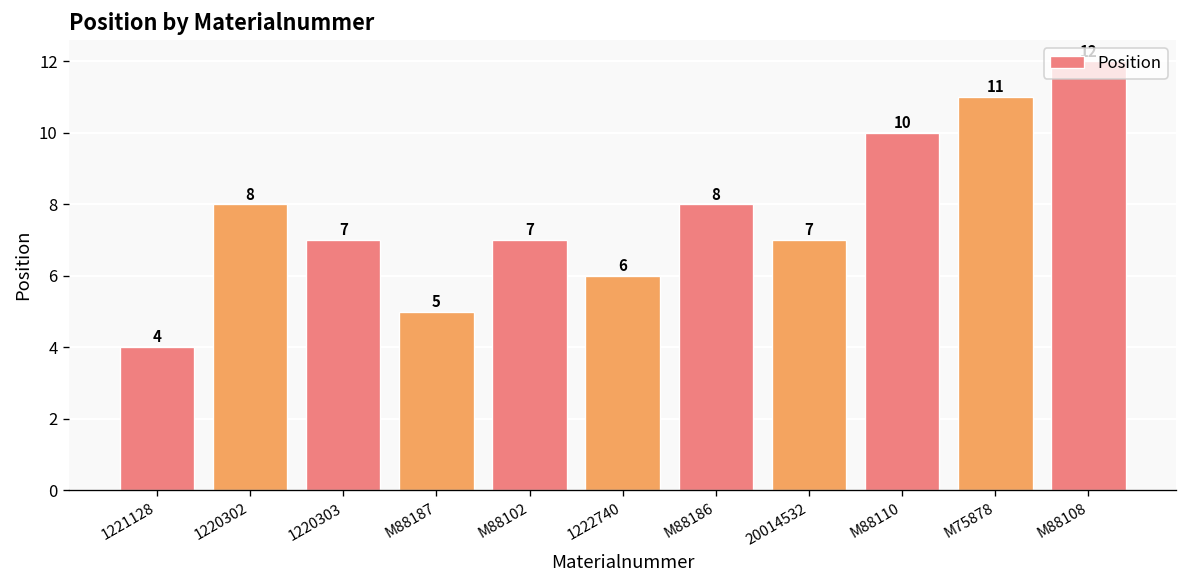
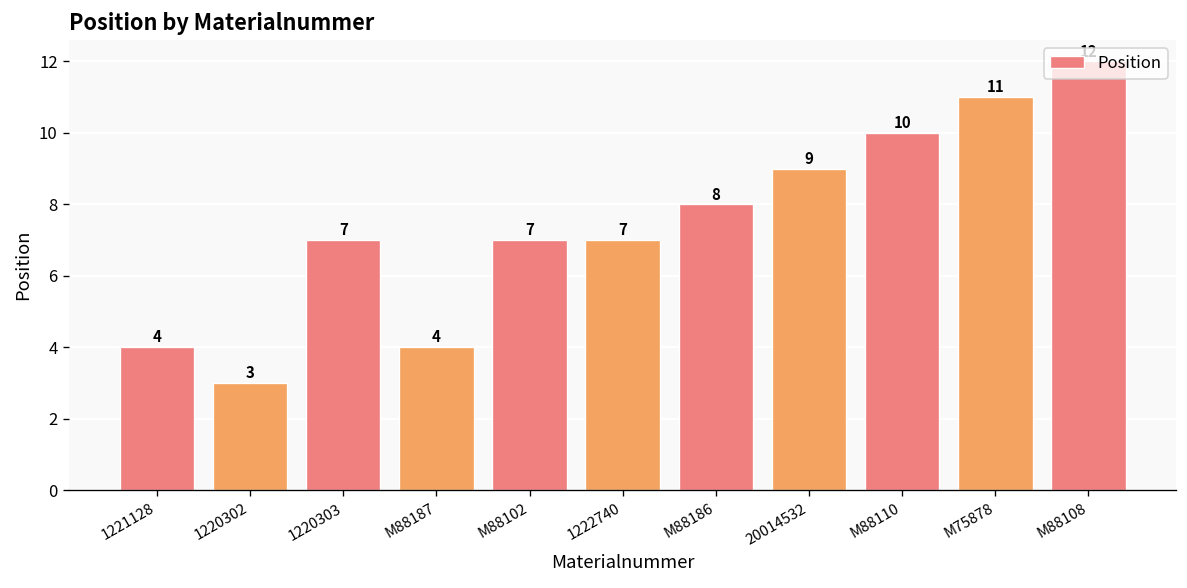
  {
    "1221128": 4,
-   "1220302": 8,
+   "1220302": 3,
    "1220303": 7,
-   "M88187": 5,
+   "M88187": 4,
    "M88102": 7,
-   "1222740": 6,
+   "1222740": 7,
    "M88186": 8,
-   "20014532": 7,
+   "20014532": 9,
    "M88110": 10,
    "M75878": 11
  }
